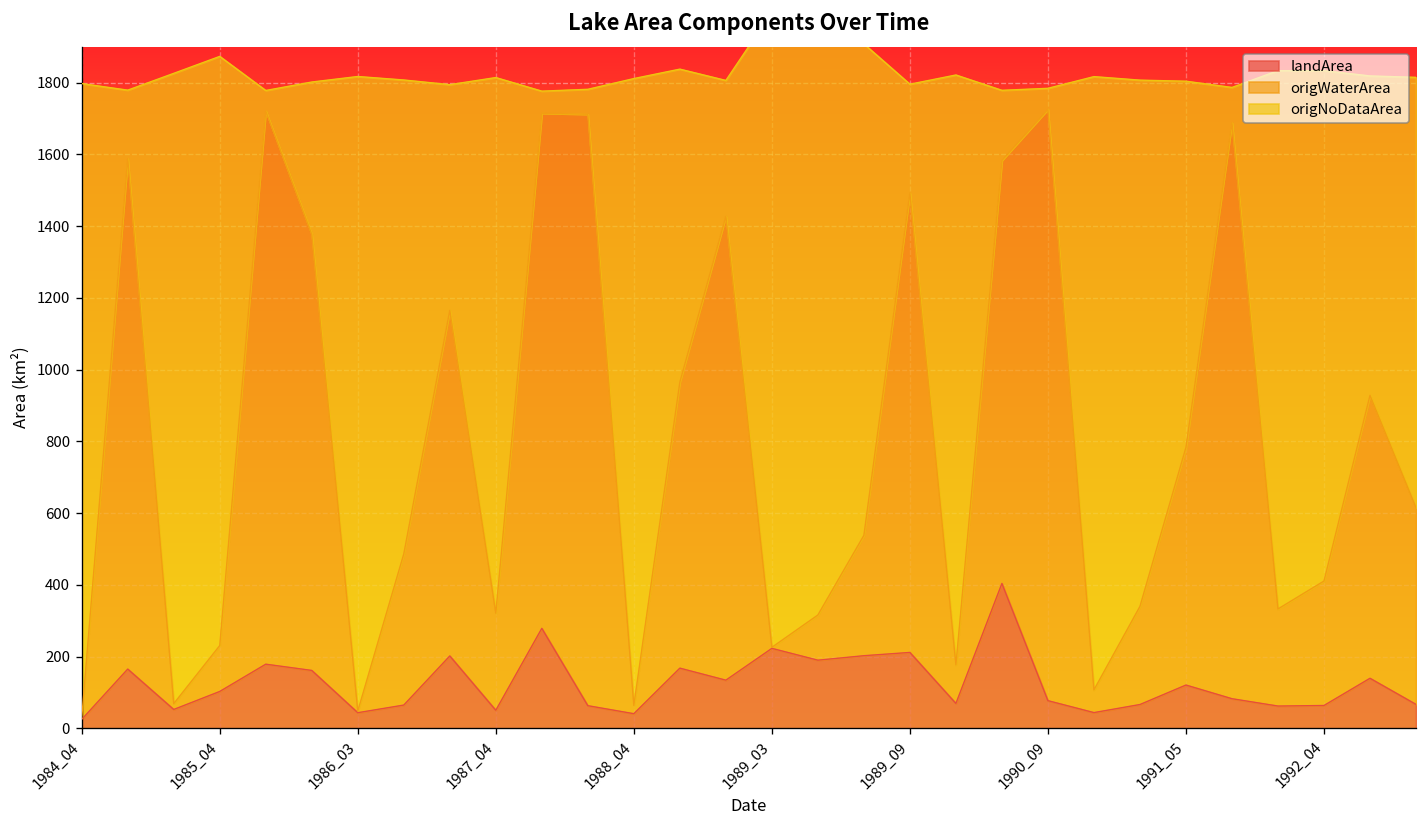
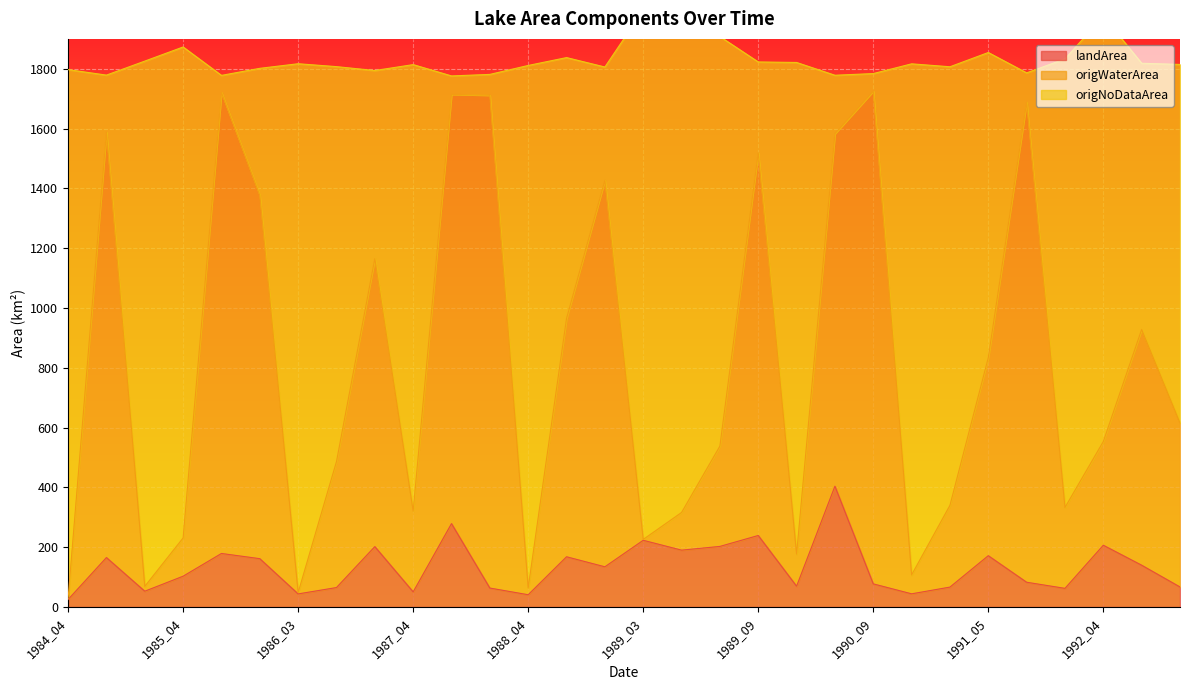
  {
    "landArea": {
      "1985_04": 100,
      "1987_04": 50,
      "1988_04": 40,
-     "1989_09": 210,
+     "1989_09": 240,
      "1990_09": 80,
-     "1991_05": 120,
-     "1992_04": 60
+     "1991_05": 170,
+     "1992_04": 210
    }
  }
